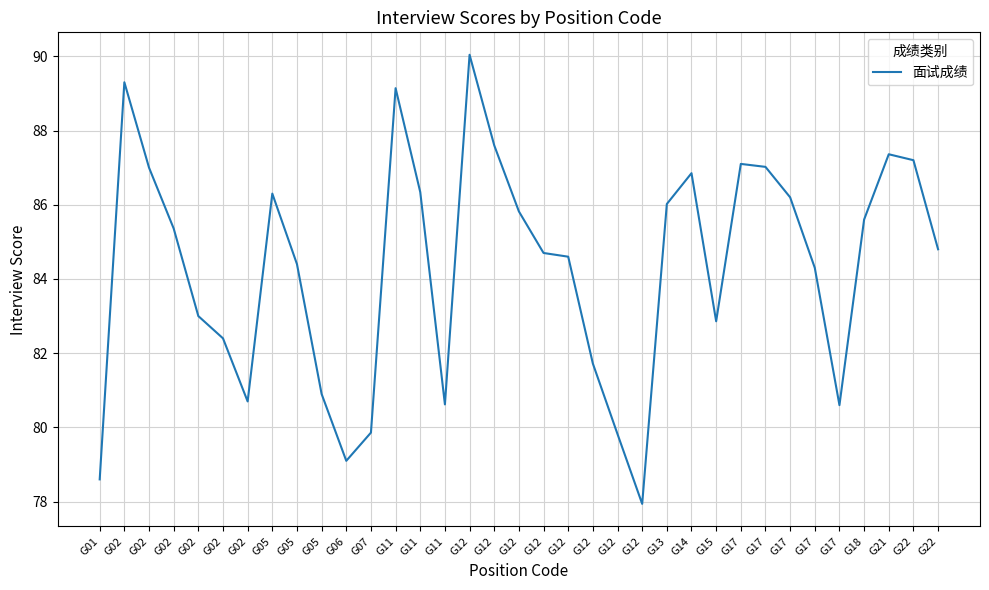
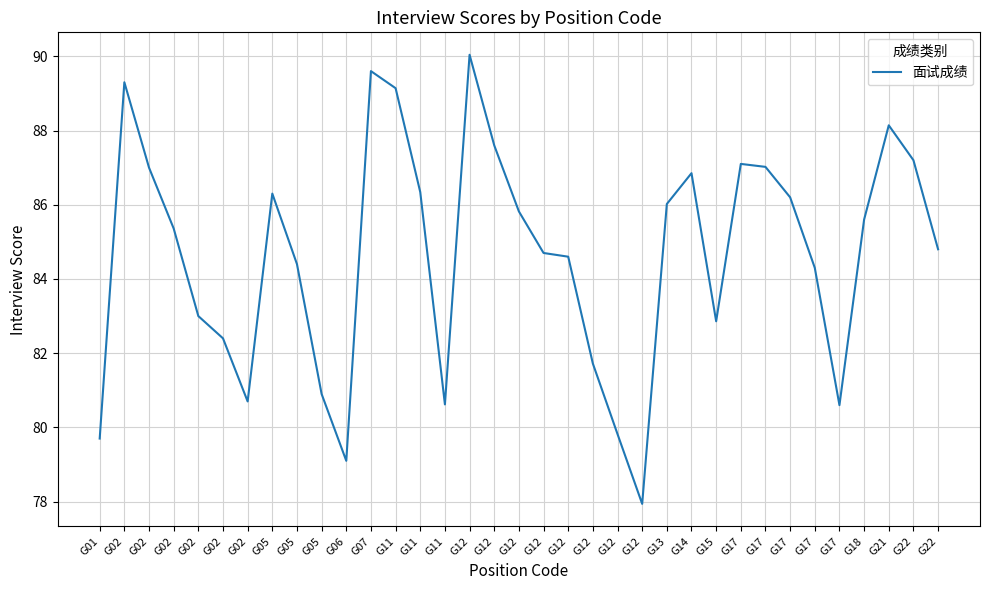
  {
-   "G01": 78.6,
+   "G01": 79.7,
    "G06": 79.1,
-   "G07": 79.9,
+   "G07": 89.6,
    "G13": 86.0,
    "G14": 86.9,
    "G15": 82.9,
    "G18": 85.6,
-   "G21": 87.4
+   "G21": 88.1
  }
